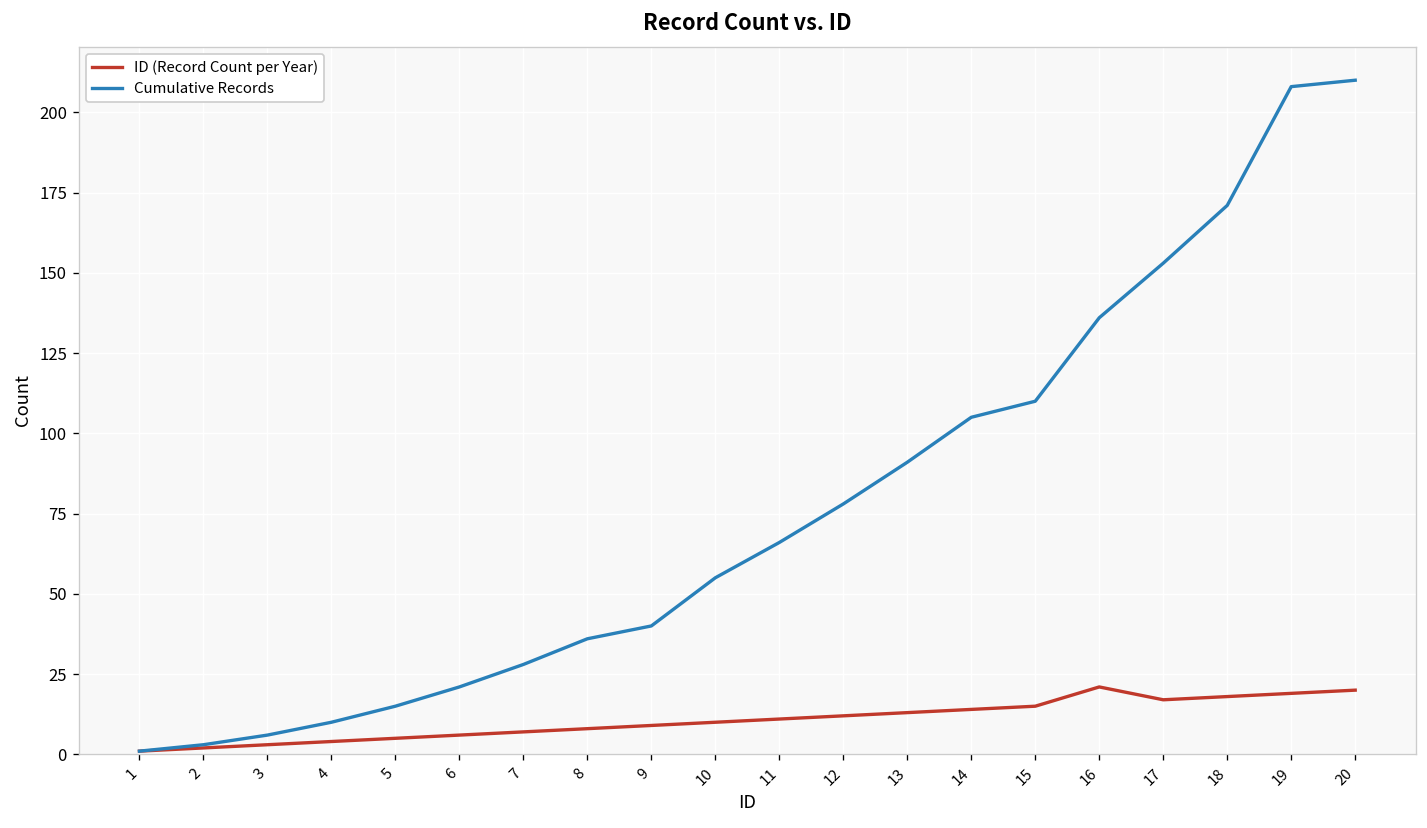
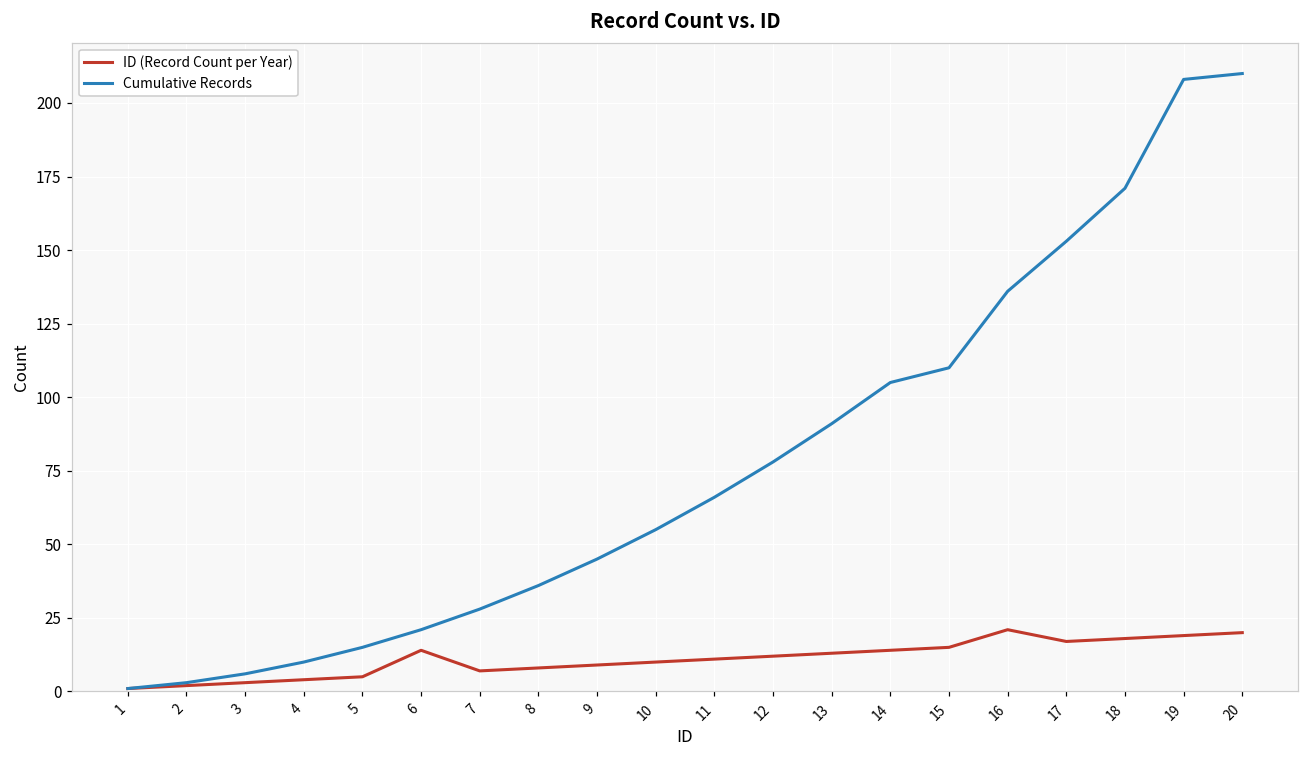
  {
    "ID (Record Count per Year)": {
      "2": 2,
      "3": 3,
      "4": 4,
      "5": 5,
-     "6": 6,
+     "6": 14,
      "7": 7,
      "8": 8,
      "9": 9,
      "10": 10,
      "11": 11,
      "12": 12,
      "13": 13,
      "14": 14,
      "15": 15,
      "16": 21,
      "17": 17,
      "18": 18,
      "19": 19,
      "20": 20
    },
    "Cumulative Records": {
      "2": 3,
      "3": 6,
      "4": 10,
      "5": 15,
      "6": 21,
      "7": 28,
      "8": 36,
-     "9": 40,
+     "9": 45,
      "10": 55,
      "11": 66,
      "12": 78,
      "13": 91,
      "14": 105,
      "15": 110,
      "16": 136,
      "17": 153,
      "18": 171,
      "19": 208,
      "20": 210
    }
  }
